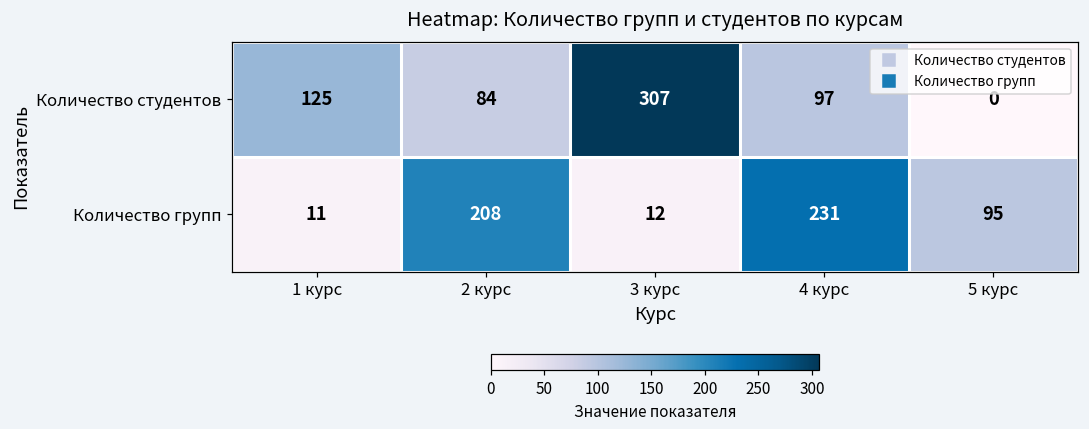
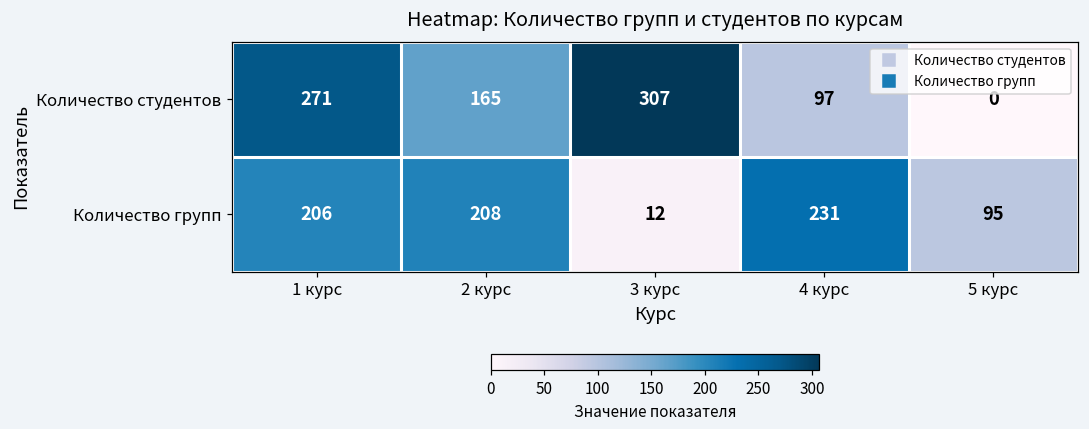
  {
    "Количество студентов": {
-     "1 курс": 125,
-     "2 курс": 84,
+     "1 курс": 271,
+     "2 курс": 165,
      "3 курс": 307,
      "4 курс": 97
    },
    "Количество групп": {
-     "1 курс": 11,
+     "1 курс": 206,
      "2 курс": 208,
      "3 курс": 12,
      "4 курс": 231,
      "5 курс": 95
    }
  }
